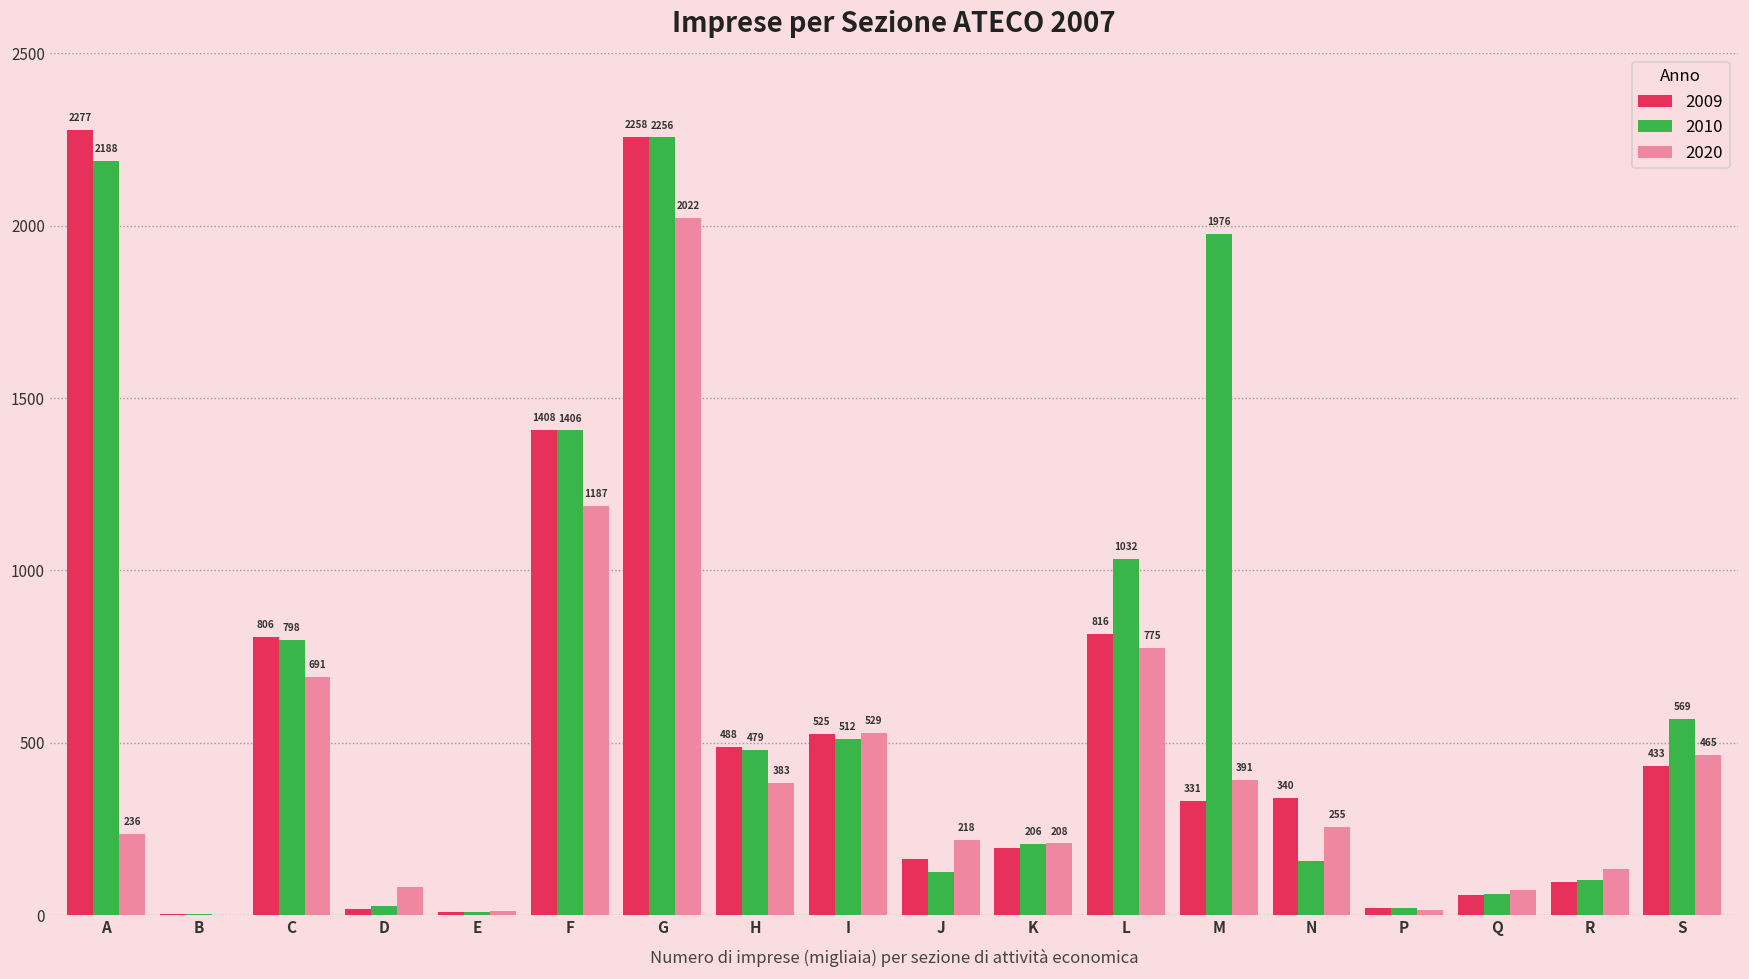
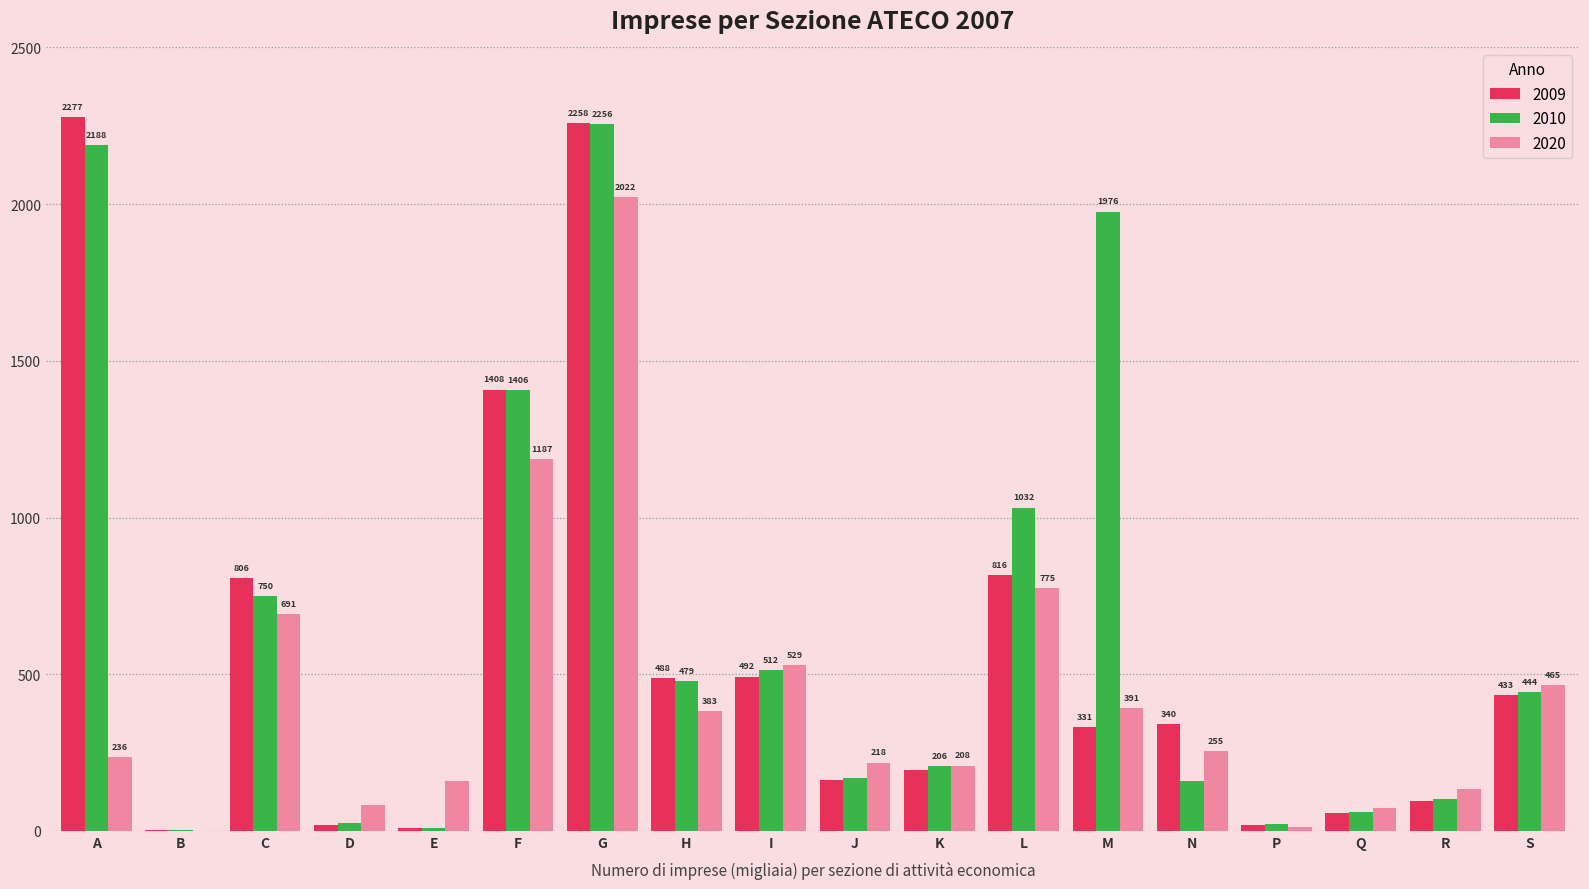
  {
    "2009": {
      "A": 2277,
      "C": 806,
      "F": 1408,
      "G": 2258,
      "H": 488,
-     "I": 525,
+     "I": 492,
      "L": 816,
      "M": 331,
      "N": 340,
      "S": 433
    },
    "2010": {
      "A": 2188,
-     "C": 798,
+     "C": 750,
      "F": 1406,
      "G": 2256,
      "H": 479,
      "I": 512,
-     "J": 130,
+     "J": 170,
      "K": 206,
      "L": 1032,
      "M": 1976,
-     "S": 569
+     "S": 444
    },
    "2020": {
      "B": 0,
      "D": 80,
-     "E": 10,
+     "E": 160,
      "P": 10,
      "Q": 70,
      "R": 130
    }
  }
